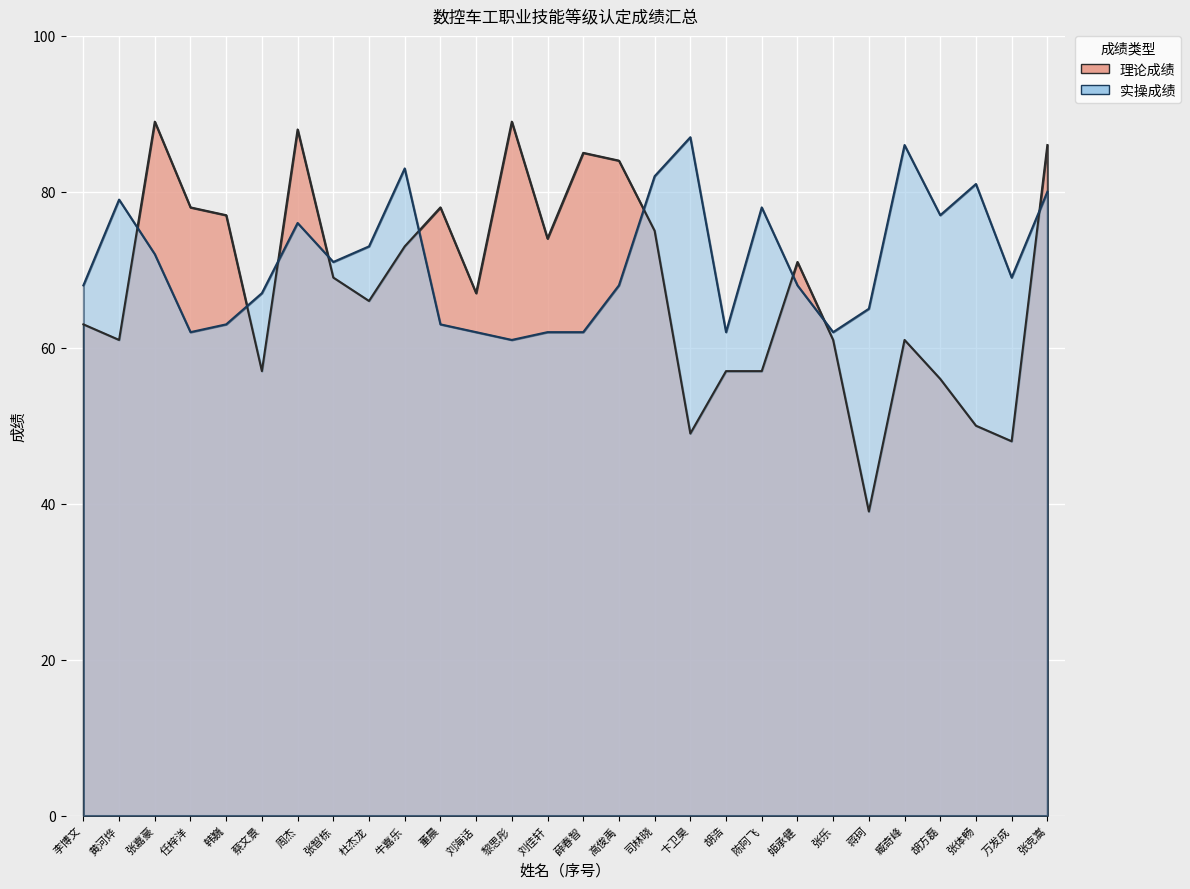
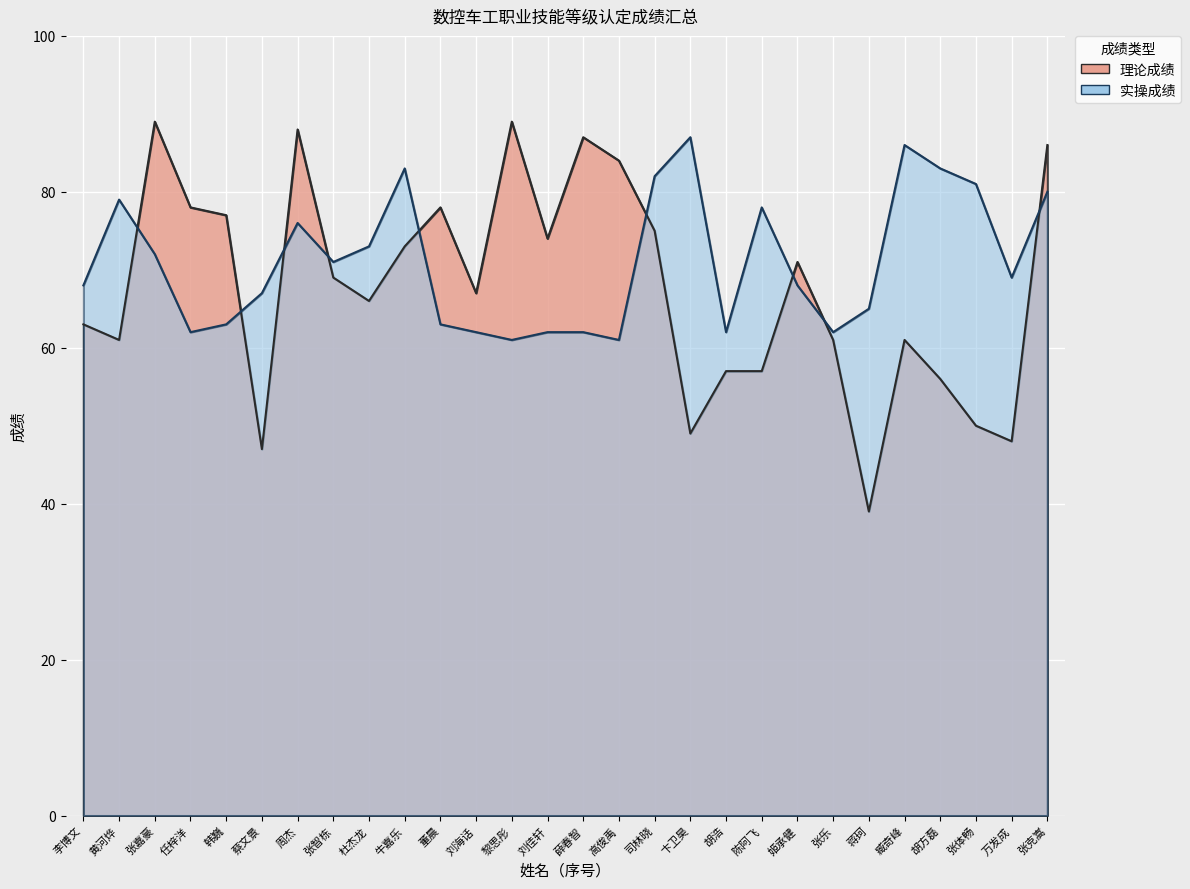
  {
    "理论成绩": {
      "李博文": 63,
      "黄河烨": 61,
      "张嘉豪": 89,
      "任梓洋": 78,
      "韩巍": 77,
-     "蔡文景": 57,
+     "蔡文景": 47,
      "周杰": 88,
      "张智栋": 69,
      "杜杰龙": 66,
      "牛嘉乐": 73,
      "董晨": 78,
      "刘海话": 67,
      "黎思彤": 89,
      "刘佳轩": 74,
-     "薛春智": 85,
+     "薛春智": 87,
      "高俊禹": 84,
      "司林晓": 75,
      "卞卫昊": 49,
      "胡浩": 57,
      "陈阿飞": 57,
      "姬承健": 71,
      "张乐": 61,
      "蒋珂": 39,
      "臧奇峰": 61,
      "胡方磊": 56,
      "张体畅": 50,
      "万发成": 48,
      "张克嵩": 86
    },
    "实操成绩": {
      "李博文": 68,
      "黄河烨": 79,
      "张嘉豪": 72,
      "任梓洋": 62,
      "韩巍": 63,
      "蔡文景": 67,
      "周杰": 76,
      "张智栋": 71,
      "杜杰龙": 73,
      "牛嘉乐": 83,
      "董晨": 63,
      "刘海话": 62,
      "黎思彤": 61,
      "刘佳轩": 62,
      "薛春智": 62,
-     "高俊禹": 68,
+     "高俊禹": 61,
      "司林晓": 82,
      "卞卫昊": 87,
      "胡浩": 62,
      "陈阿飞": 78,
      "姬承健": 68,
      "张乐": 62,
      "蒋珂": 65,
      "臧奇峰": 86,
-     "胡方磊": 77,
+     "胡方磊": 83,
      "张体畅": 81,
      "万发成": 69,
      "张克嵩": 80
    }
  }
